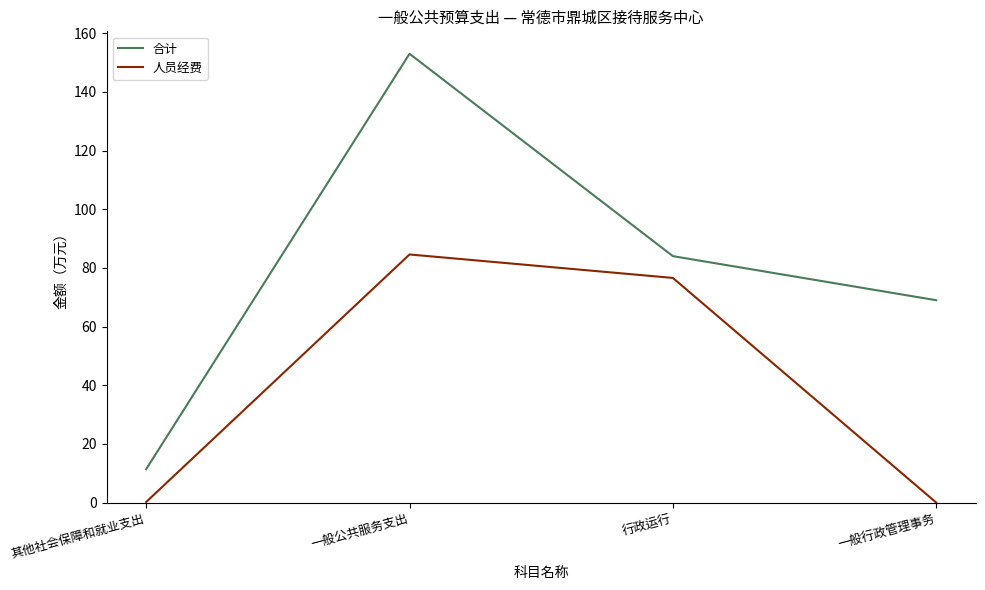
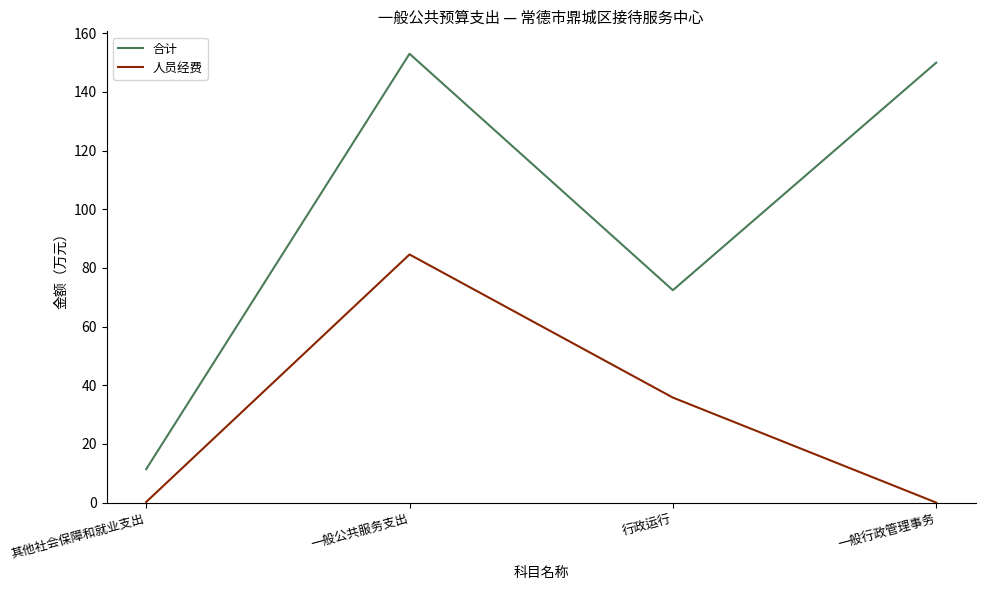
  {
    "合计": {
      "其他社会保障和就业支出": 11,
      "一般公共服务支出": 153,
-     "行政运行": 84,
-     "一般行政管理事务": 69
+     "行政运行": 72,
+     "一般行政管理事务": 150
    },
    "人员经费": {
      "其他社会保障和就业支出": 0,
      "一般公共服务支出": 85,
-     "行政运行": 77,
+     "行政运行": 36,
      "一般行政管理事务": 0
    }
  }
